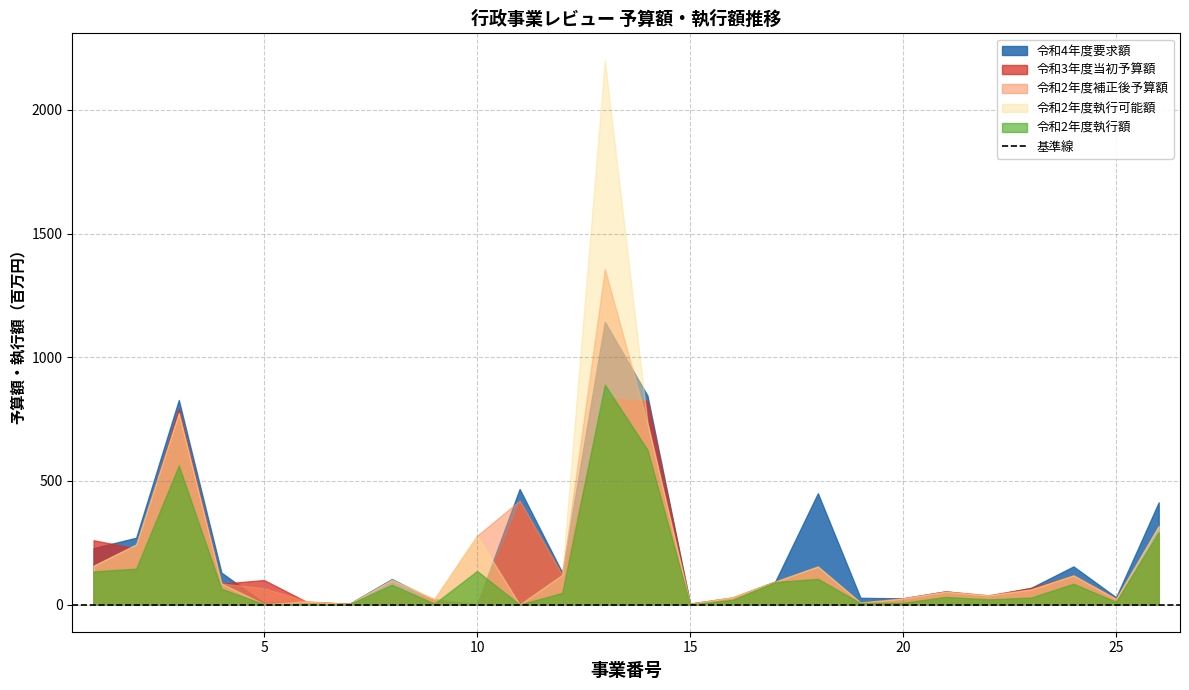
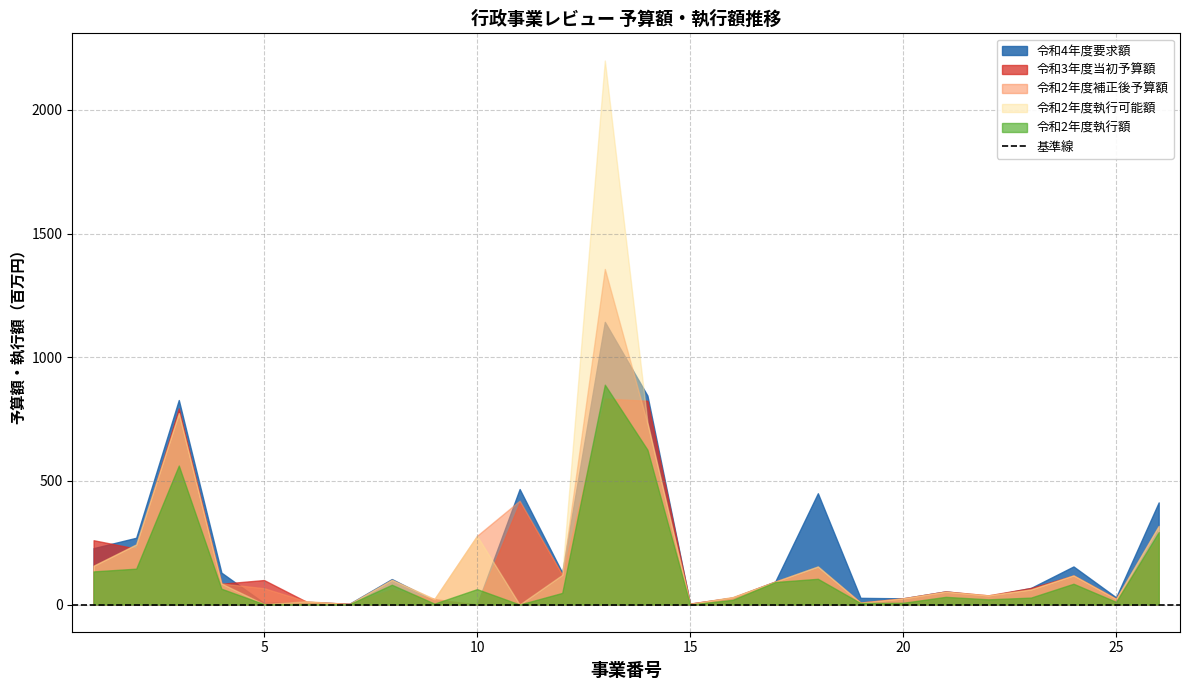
  {
    "令和3年度当初予算額": {
      "5": 100
    },
    "令和2年度補正後予算額": {
      "5": 70
    },
    "令和2年度執行額": {
-     "10": 140,
+     "10": 60,
      "25": 10
    }
  }
